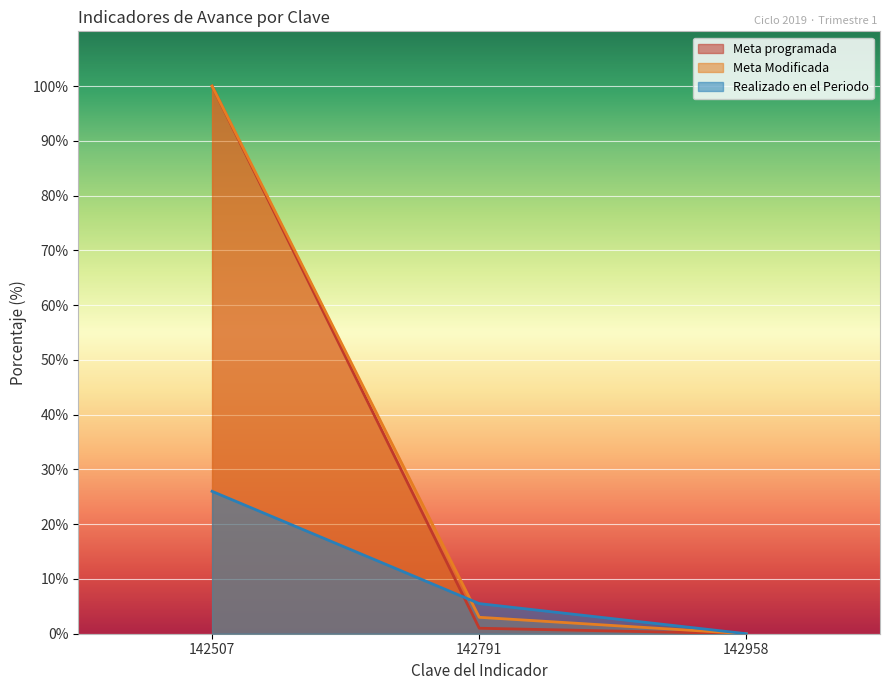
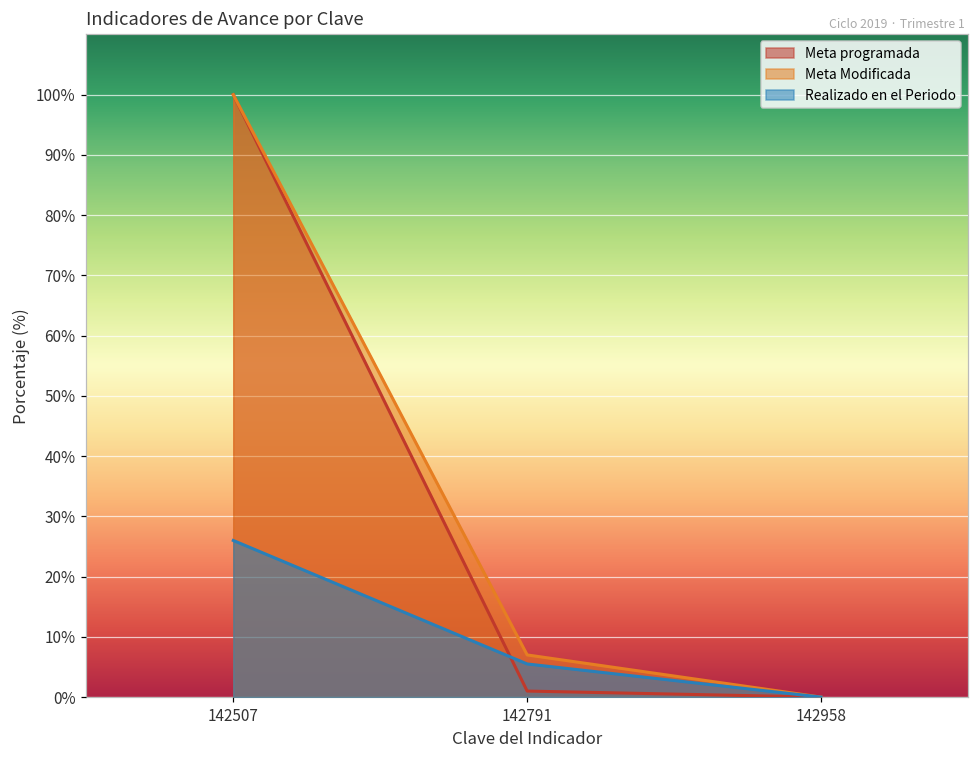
  {
    "Meta programada": {
      "142791": "1%"
    },
    "Meta Modificada": {
-     "142791": "3%"
+     "142791": "7%"
    },
    "Realizado en el Periodo": {
      "142507": "26%",
      "142791": "6%"
    }
  }
